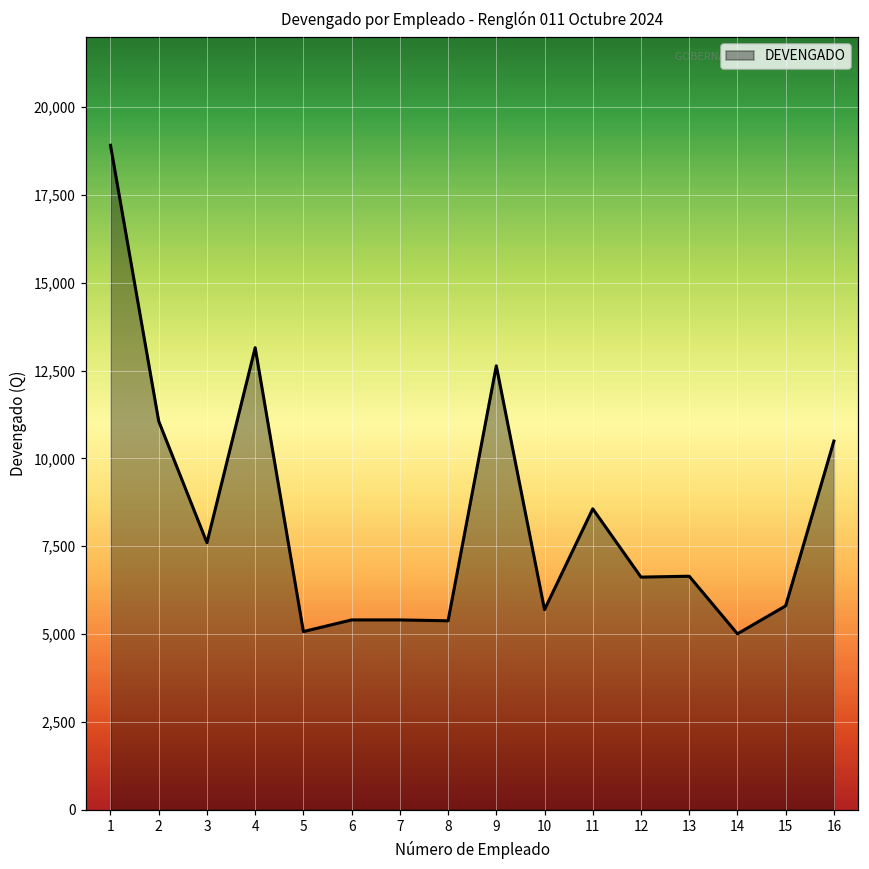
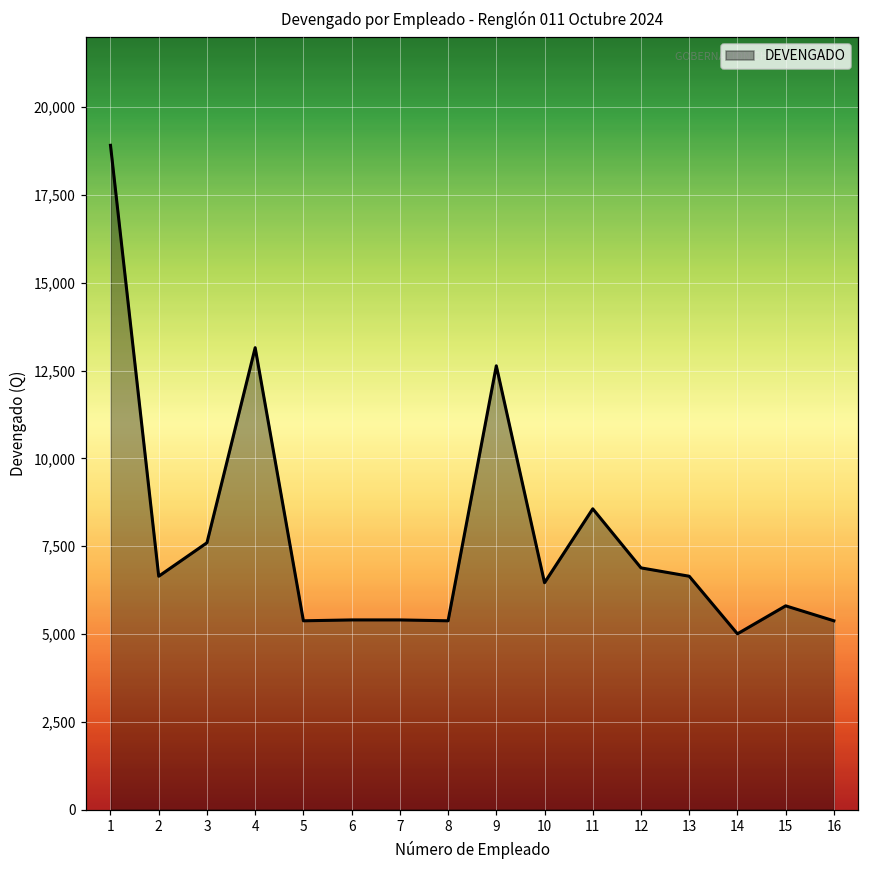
  {
    "1": "18,900",
-   "2": "11,100",
+   "2": "6,600",
    "3": "7,600",
    "4": "13,200",
-   "5": "5,100",
+   "5": "5,400",
    "6": "5,400",
    "7": "5,400",
    "8": "5,400",
    "9": "12,600",
-   "10": "5,700",
+   "10": "6,500",
    "11": "8,600",
-   "12": "6,600",
+   "12": "6,900",
    "13": "6,600",
    "14": "5,000",
    "15": "5,800",
-   "16": "10,500"
+   "16": "5,400"
  }
